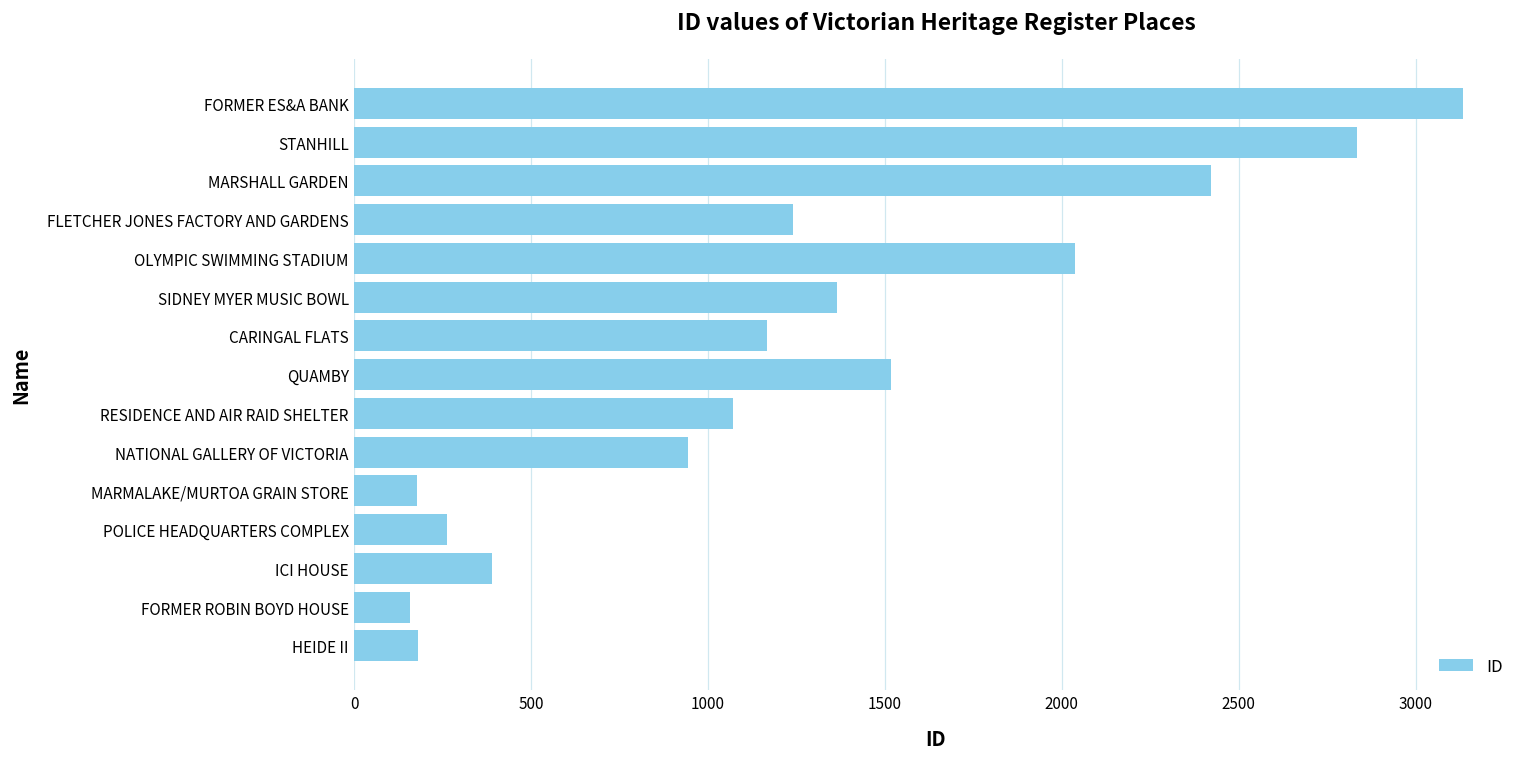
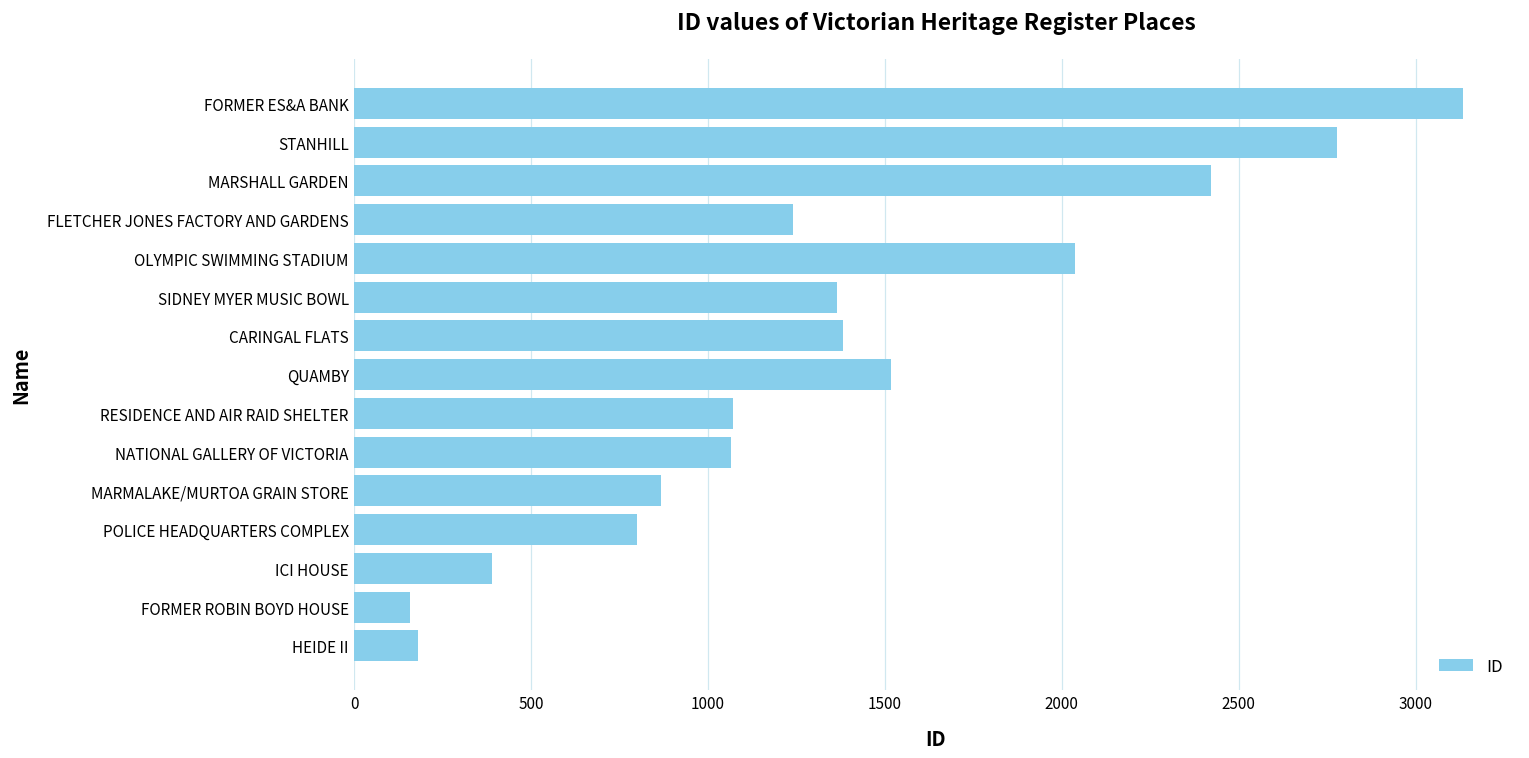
  {
    "FORMER ES&A BANK": 3130,
-   "STANHILL": 2830,
+   "STANHILL": 2780,
    "MARSHALL GARDEN": 2420,
    "FLETCHER JONES FACTORY AND GARDENS": 1240,
    "OLYMPIC SWIMMING STADIUM": 2040,
    "SIDNEY MYER MUSIC BOWL": 1370,
-   "CARINGAL FLATS": 1170,
+   "CARINGAL FLATS": 1380,
    "QUAMBY": 1520,
    "RESIDENCE AND AIR RAID SHELTER": 1070,
-   "NATIONAL GALLERY OF VICTORIA": 940,
-   "MARMALAKE/MURTOA GRAIN STORE": 180,
-   "POLICE HEADQUARTERS COMPLEX": 260,
+   "NATIONAL GALLERY OF VICTORIA": 1070,
+   "MARMALAKE/MURTOA GRAIN STORE": 870,
+   "POLICE HEADQUARTERS COMPLEX": 800,
    "ICI HOUSE": 390,
    "FORMER ROBIN BOYD HOUSE": 160,
    "HEIDE II": 180
  }
